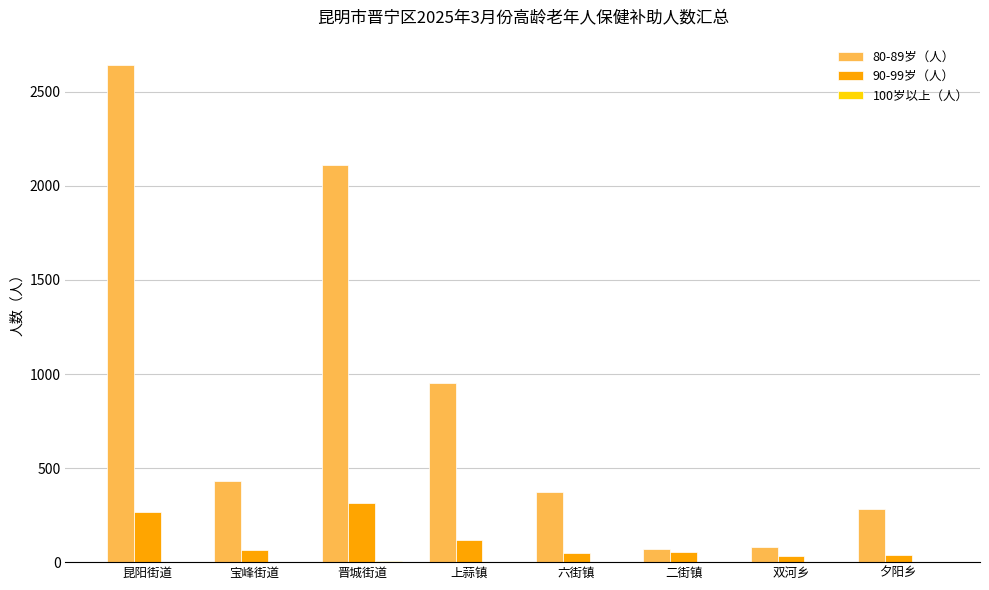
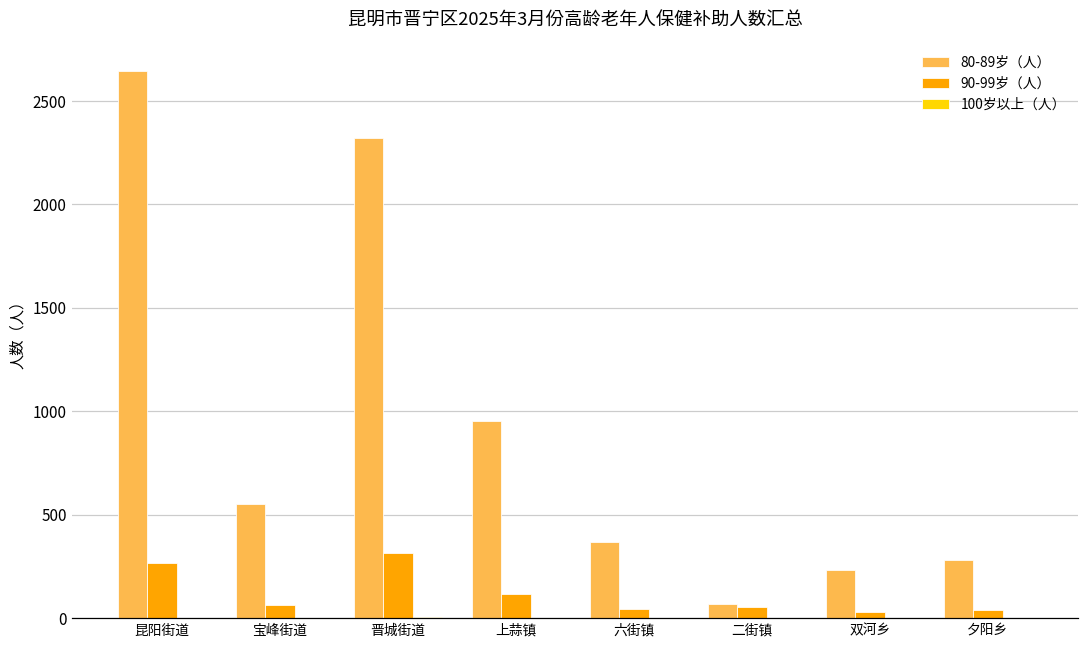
  {
    "80-89岁（人）": {
      "昆阳街道": 2650,
-     "宝峰街道": 430,
-     "晋城街道": 2110,
+     "宝峰街道": 560,
+     "晋城街道": 2320,
      "上蒜镇": 950,
      "六街镇": 370,
      "二街镇": 70,
-     "双河乡": 80,
+     "双河乡": 230,
      "夕阳乡": 280
    }
  }
